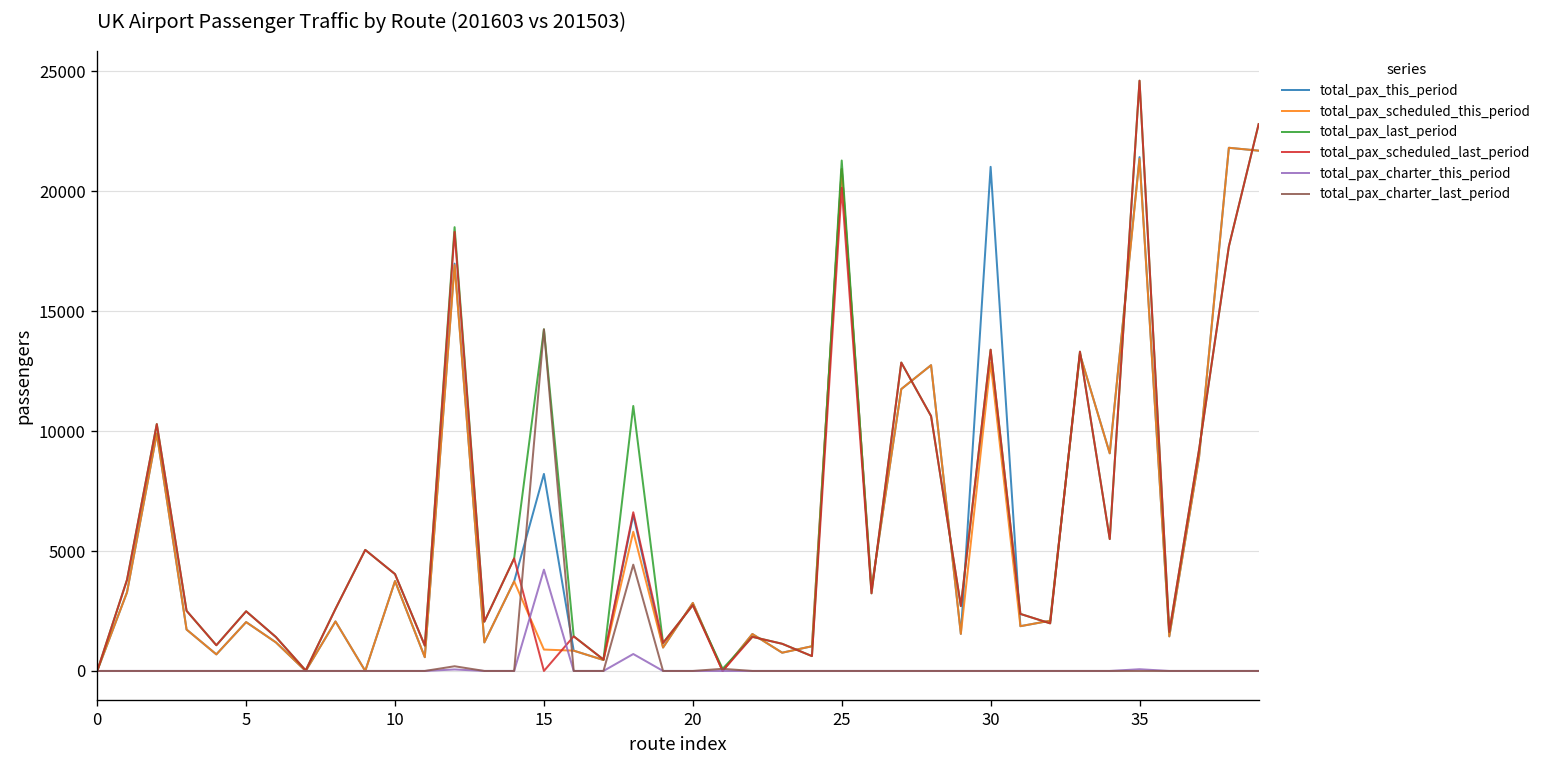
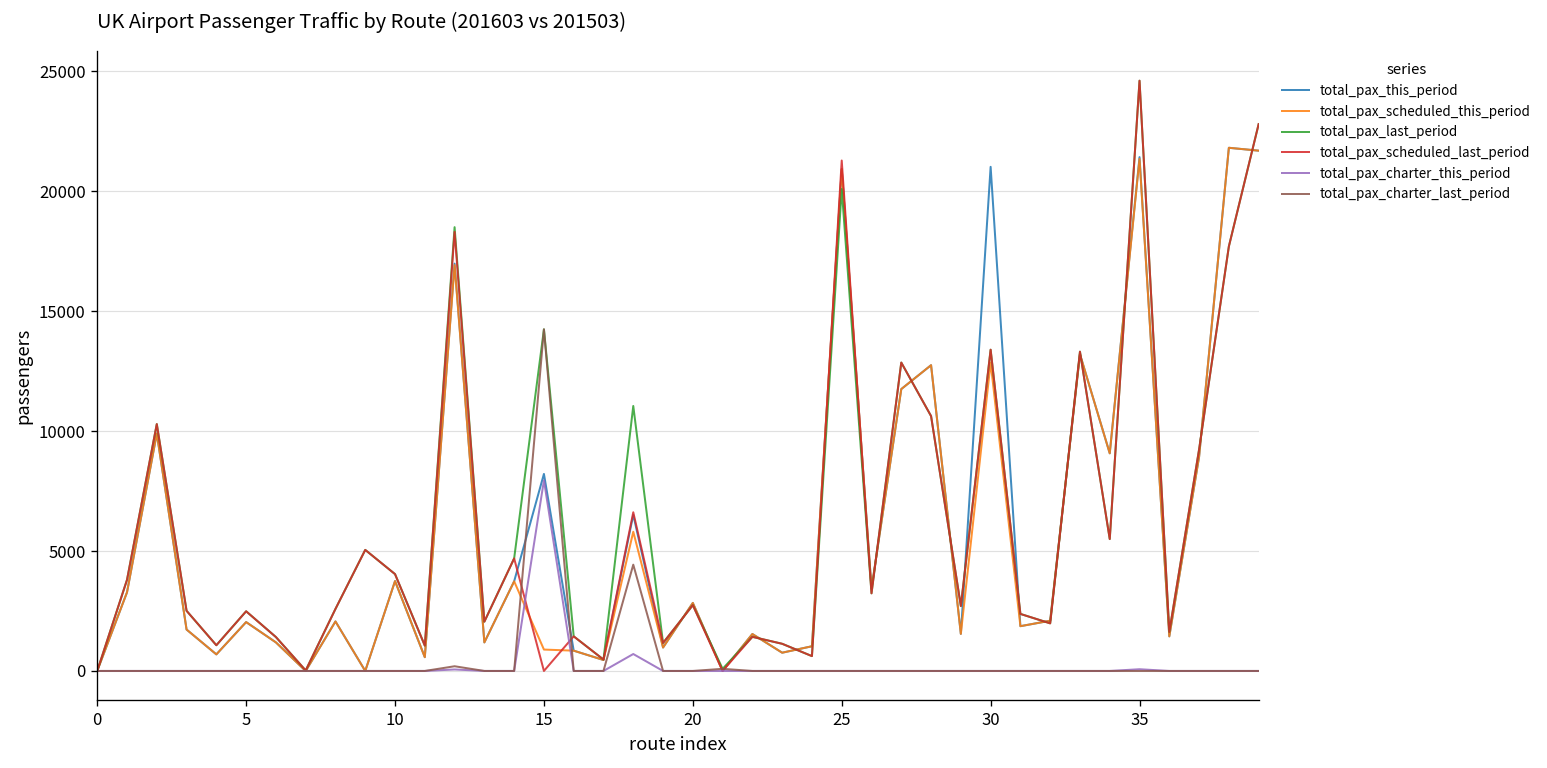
  {
    "total_pax_this_period": {
      "15": 8200,
      "30": 21000
    },
    "total_pax_scheduled_this_period": {
      "15": 900,
      "30": 12900
    },
    "total_pax_last_period": {
-     "25": 21300
+     "25": 20100
    },
    "total_pax_scheduled_last_period": {
      "15": 0,
-     "25": 20100
+     "25": 21300
    },
    "total_pax_charter_this_period": {
-     "15": 4200
+     "15": 8000
    }
  }
